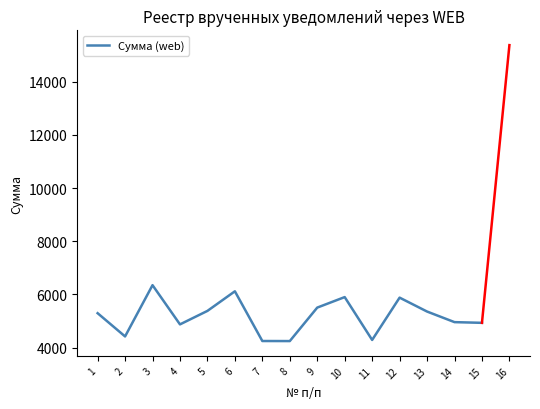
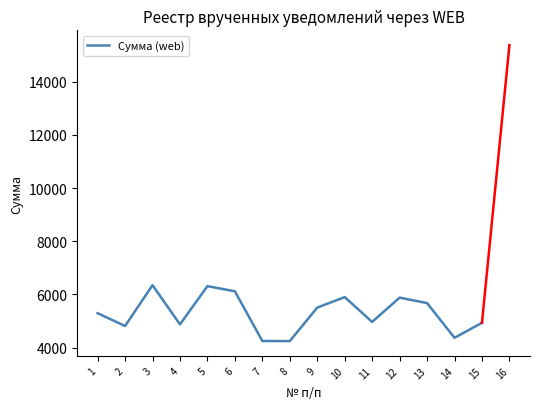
  {
    "Сумма (web)": {
      "1": 5300,
-     "2": 4400,
+     "2": 4800,
      "3": 6400,
      "4": 4900,
-     "5": 5400,
+     "5": 6300,
      "6": 6100,
      "7": 4200,
      "8": 4200,
      "9": 5500,
      "10": 5900,
-     "11": 4300,
+     "11": 5000,
      "12": 5900,
-     "13": 5400,
-     "14": 5000
+     "13": 5700,
+     "14": 4400
    }
  }
